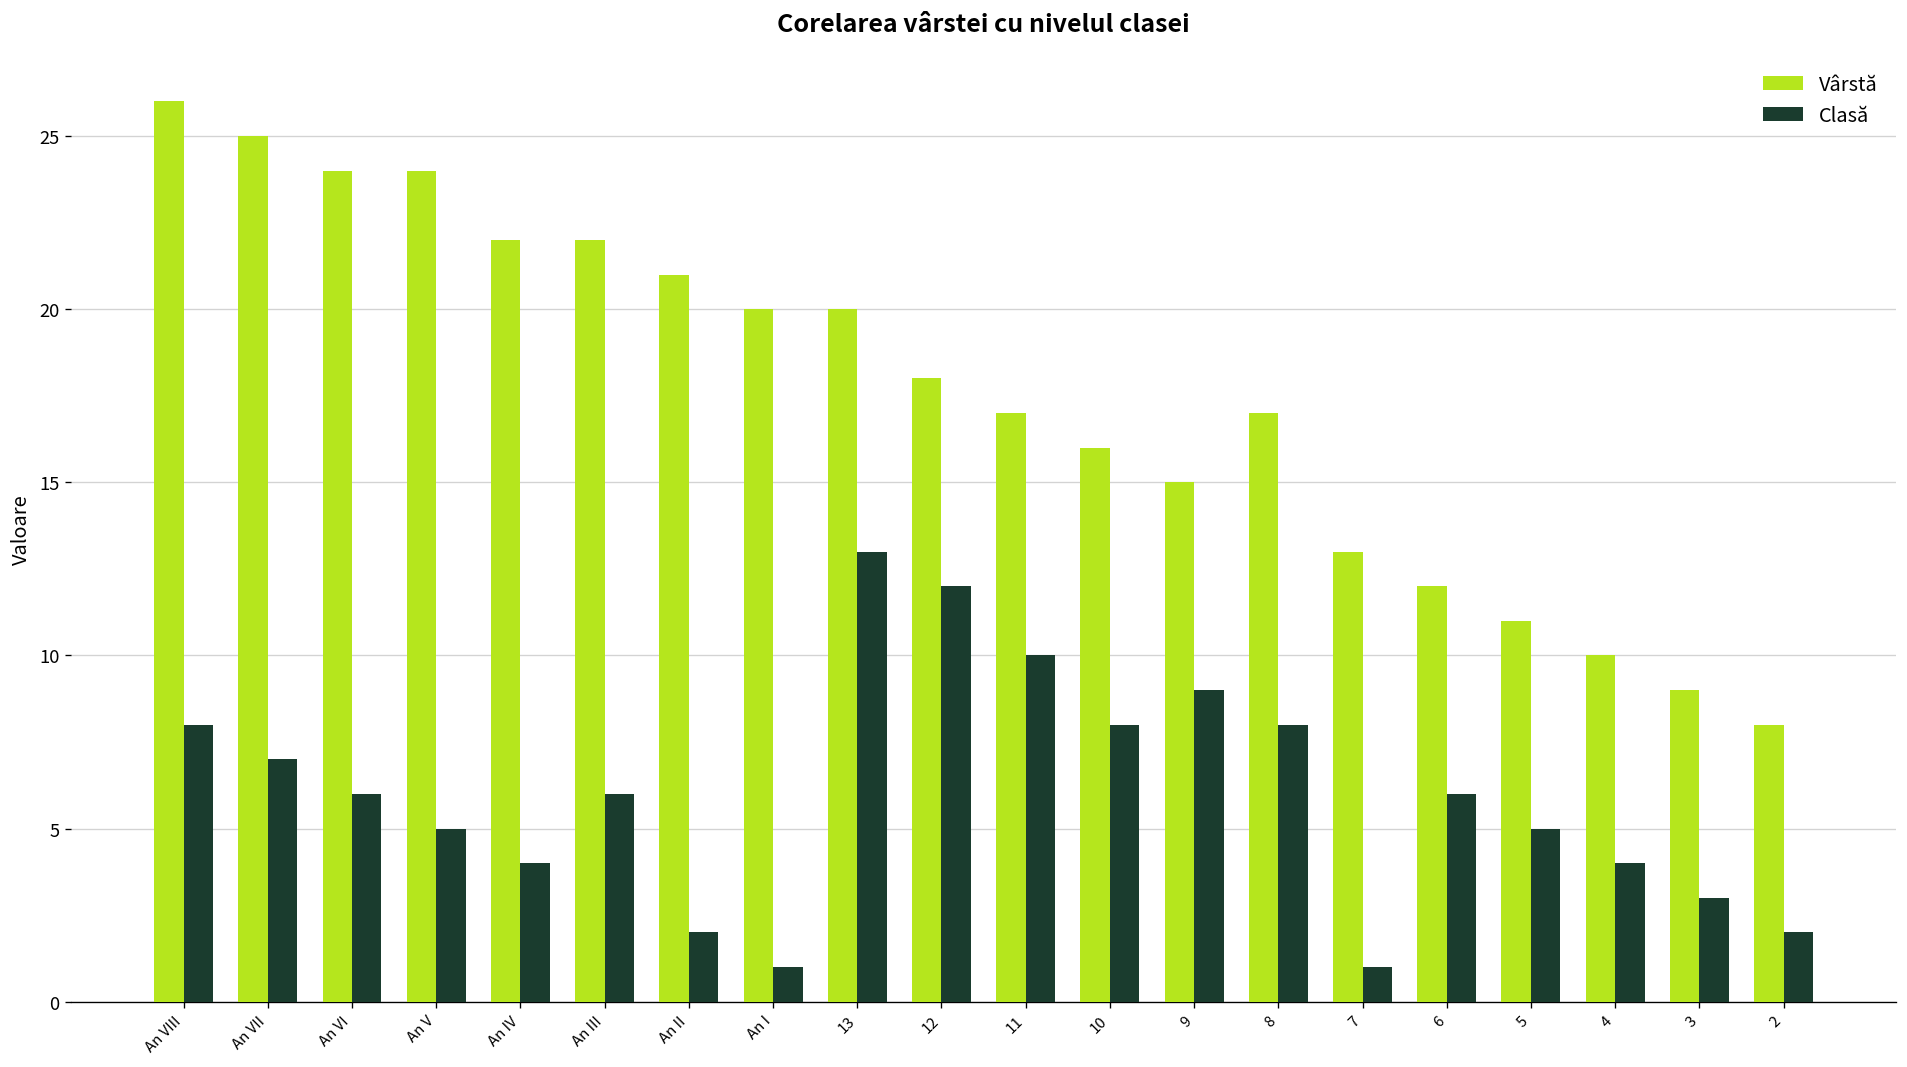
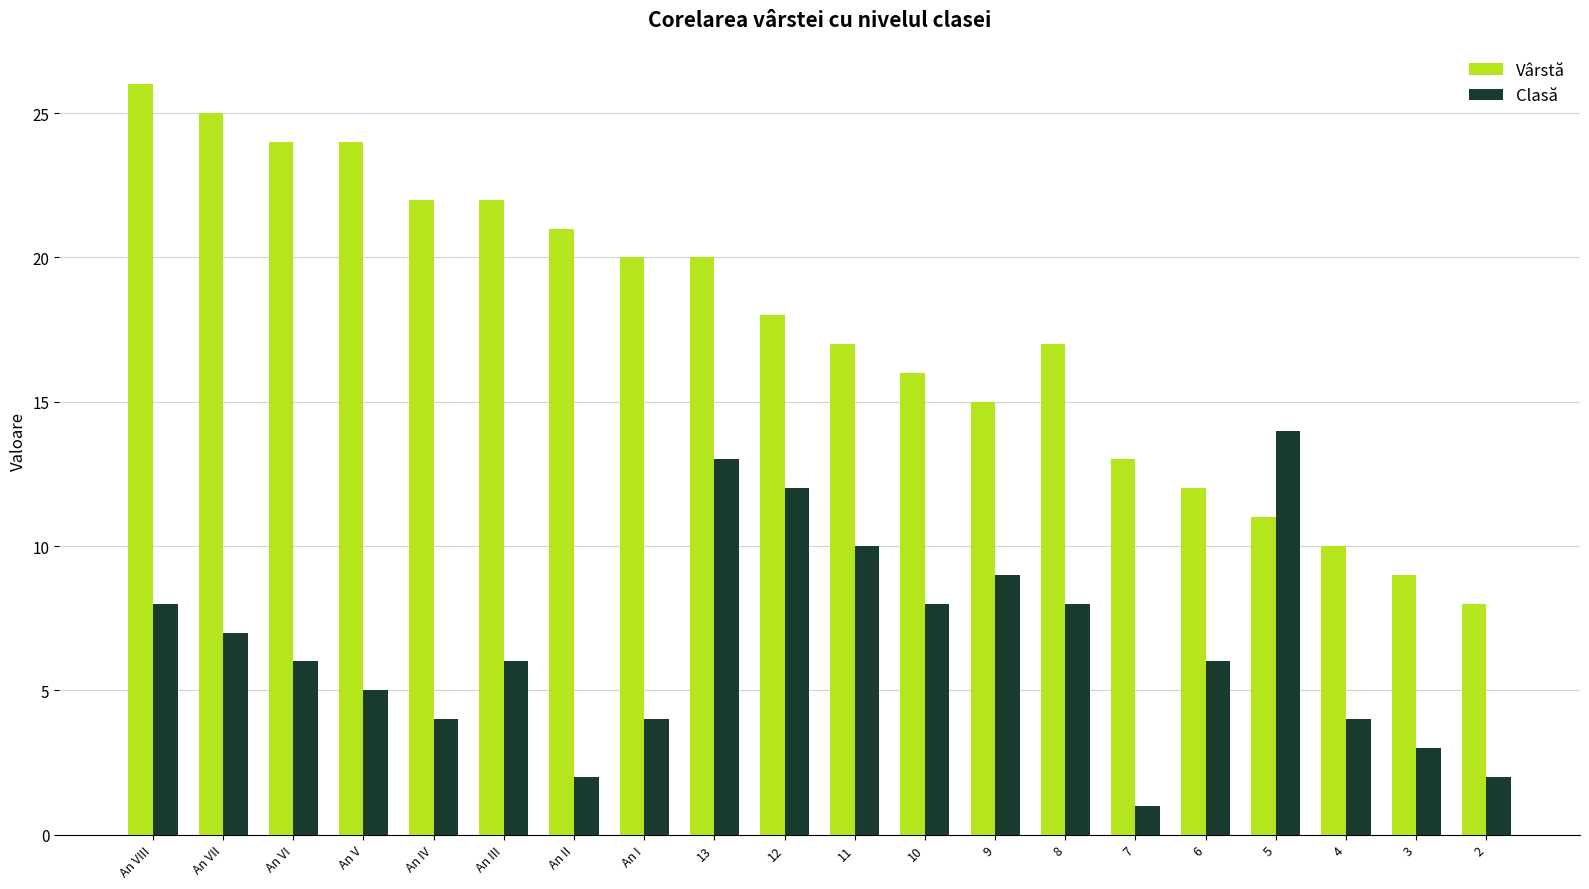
  {
    "Vârstă": {
      "An VIII": 26,
      "An VII": 25,
      "An VI": 24,
      "An V": 24,
      "An IV": 22,
      "An III": 22,
      "An II": 21,
      "An I": 20,
      "13": 20,
      "12": 18,
      "11": 17,
      "10": 16,
      "9": 15,
      "8": 17,
      "7": 13,
      "6": 12,
      "5": 11,
      "4": 10,
      "3": 9,
      "2": 8
    },
    "Clasă": {
      "An VIII": 8,
      "An VII": 7,
      "An VI": 6,
      "An V": 5,
      "An IV": 4,
      "An III": 6,
      "An II": 2,
-     "An I": 1,
+     "An I": 4,
      "13": 13,
      "12": 12,
      "11": 10,
      "10": 8,
      "9": 9,
      "8": 8,
      "7": 1,
      "6": 6,
-     "5": 5,
+     "5": 14,
      "4": 4,
      "3": 3,
      "2": 2
    }
  }
